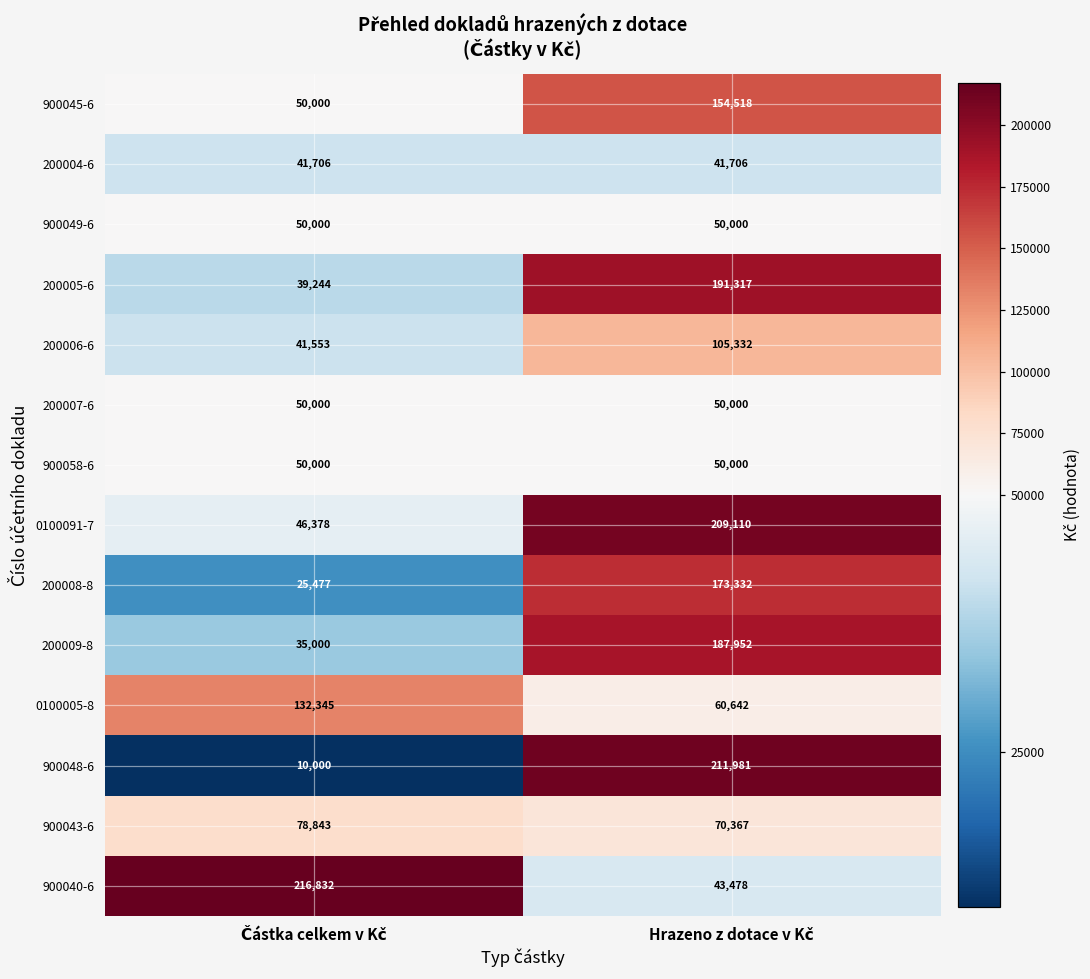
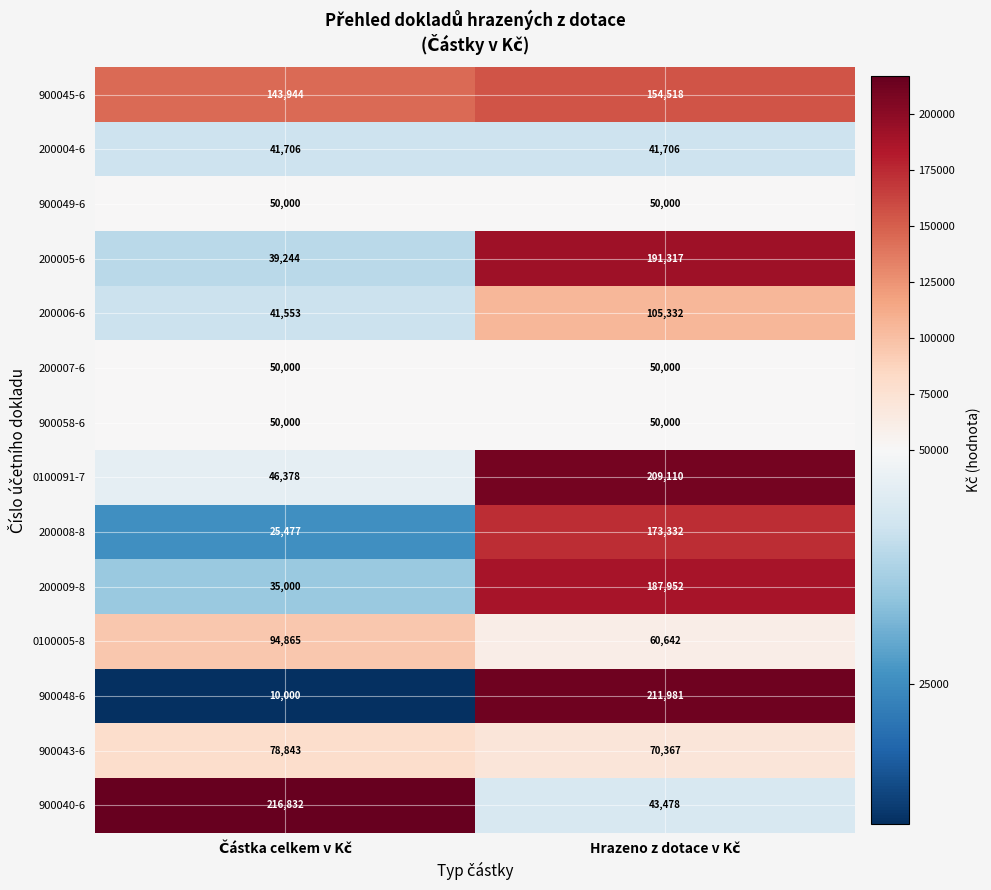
  {
    "900045-6": {
-     "Částka celkem v Kč": "50,000",
+     "Částka celkem v Kč": "143,944",
      "Hrazeno z dotace v Kč": "154,518"
    },
    "200004-6": {
      "Částka celkem v Kč": "41,706",
      "Hrazeno z dotace v Kč": "41,706"
    },
    "900049-6": {
      "Částka celkem v Kč": "50,000",
      "Hrazeno z dotace v Kč": "50,000"
    },
    "200005-6": {
      "Částka celkem v Kč": "39,244",
      "Hrazeno z dotace v Kč": "191,317"
    },
    "200006-6": {
      "Částka celkem v Kč": "41,553",
      "Hrazeno z dotace v Kč": "105,332"
    },
    "200007-6": {
      "Částka celkem v Kč": "50,000",
      "Hrazeno z dotace v Kč": "50,000"
    },
    "900058-6": {
      "Částka celkem v Kč": "50,000",
      "Hrazeno z dotace v Kč": "50,000"
    },
    "0100091-7": {
      "Částka celkem v Kč": "46,378",
      "Hrazeno z dotace v Kč": "209,110"
    },
    "200008-8": {
      "Částka celkem v Kč": "25,477",
      "Hrazeno z dotace v Kč": "173,332"
    },
    "200009-8": {
      "Částka celkem v Kč": "35,000",
      "Hrazeno z dotace v Kč": "187,952"
    },
    "0100005-8": {
-     "Částka celkem v Kč": "132,345",
+     "Částka celkem v Kč": "94,865",
      "Hrazeno z dotace v Kč": "60,642"
    },
    "900048-6": {
      "Částka celkem v Kč": "10,000",
      "Hrazeno z dotace v Kč": "211,981"
    },
    "900043-6": {
      "Částka celkem v Kč": "78,843",
      "Hrazeno z dotace v Kč": "70,367"
    },
    "900040-6": {
      "Částka celkem v Kč": "216,832",
      "Hrazeno z dotace v Kč": "43,478"
    }
  }
